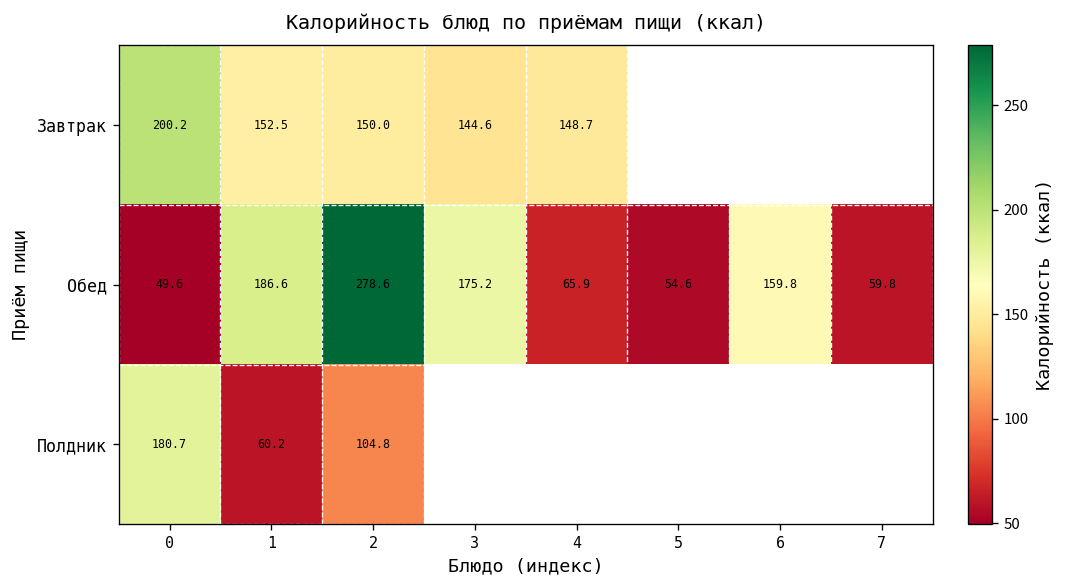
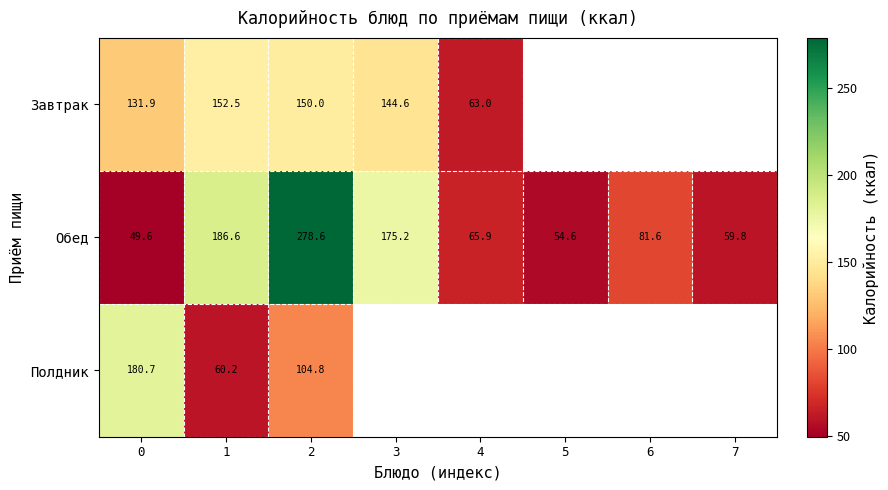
  {
    "Завтрак": {
-     "0": 200.2,
+     "0": 131.9,
      "1": 152.5,
      "2": 150.0,
      "3": 144.6,
-     "4": 148.7
+     "4": 63.0
    },
    "Обед": {
      "0": 49.6,
      "1": 186.6,
      "2": 278.6,
      "3": 175.2,
      "4": 65.9,
      "5": 54.6,
-     "6": 159.8,
+     "6": 81.6,
      "7": 59.8
    },
    "Полдник": {
      "0": 180.7,
      "1": 60.2,
      "2": 104.8
    }
  }
